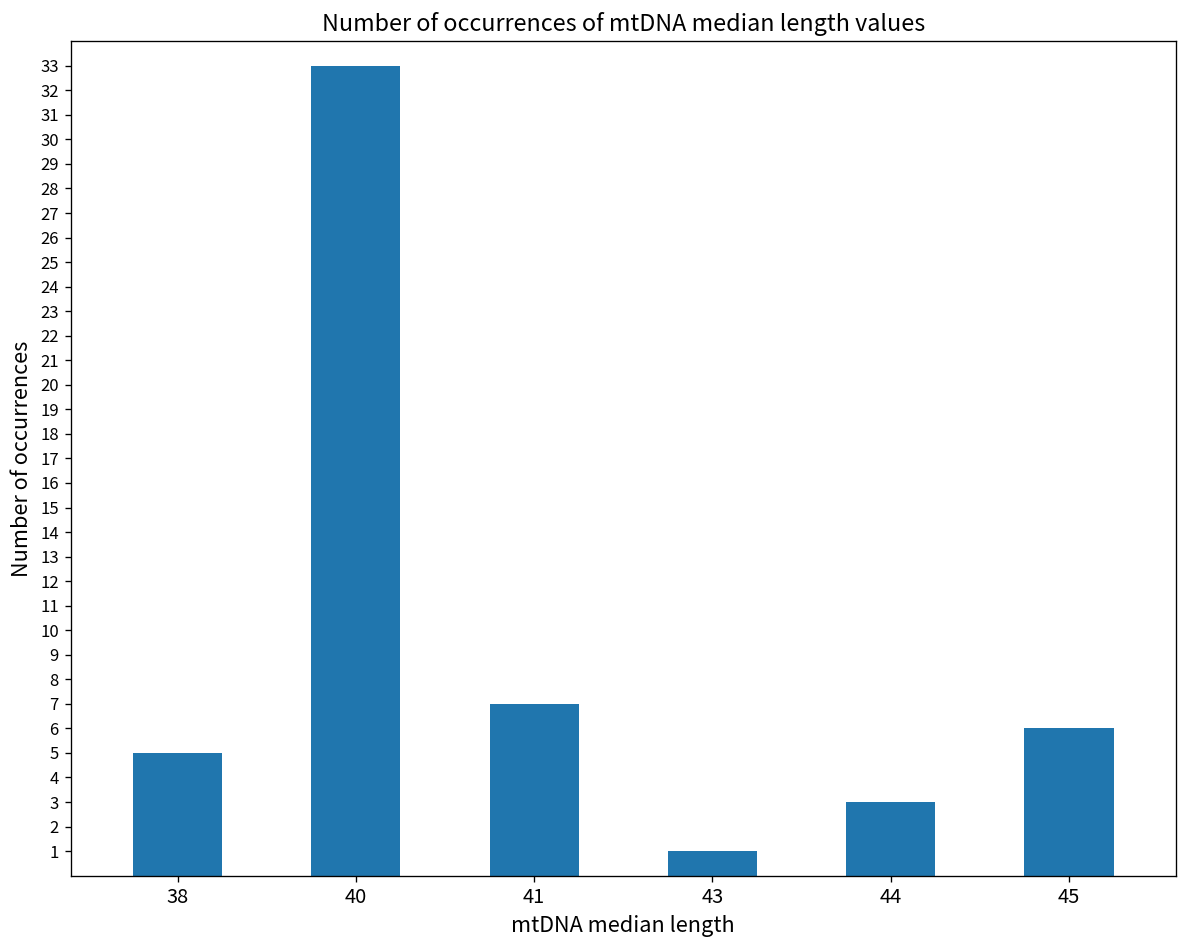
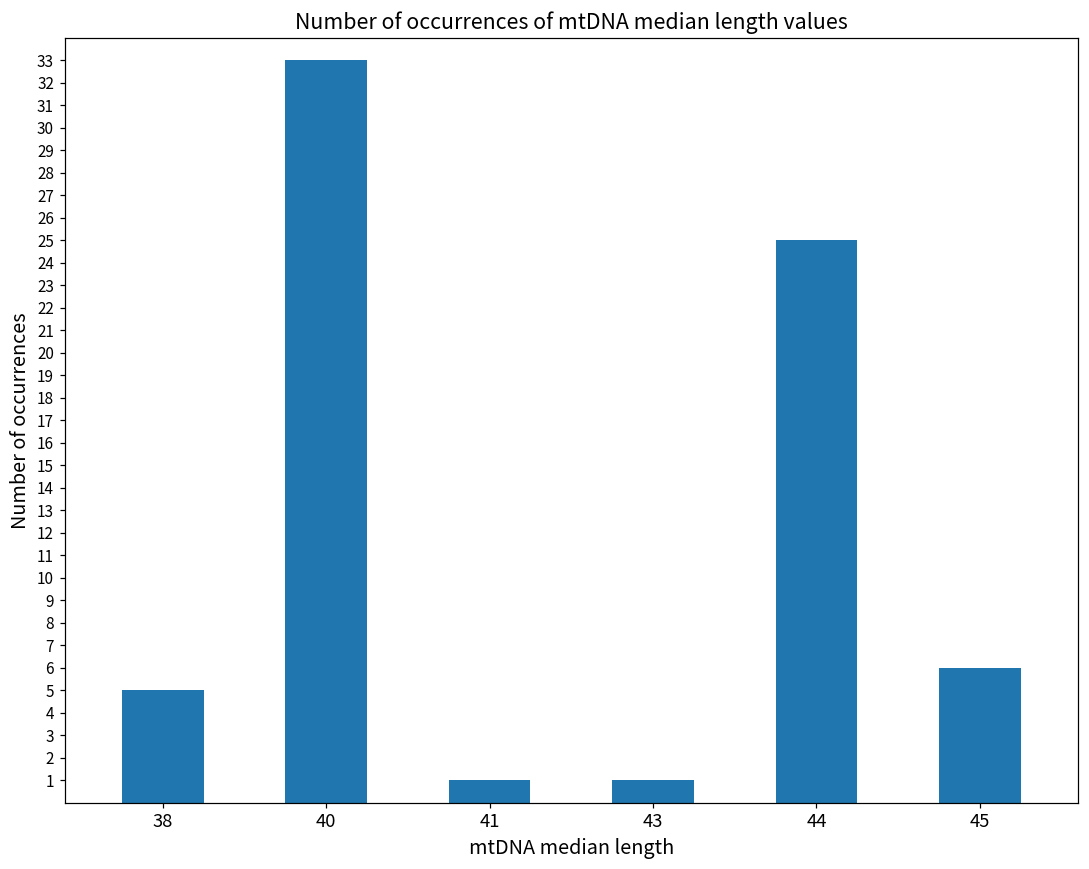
  {
    "38": 5,
    "40": 33,
-   "41": 7,
+   "41": 1,
    "43": 1,
-   "44": 3,
+   "44": 25,
    "45": 6
  }
